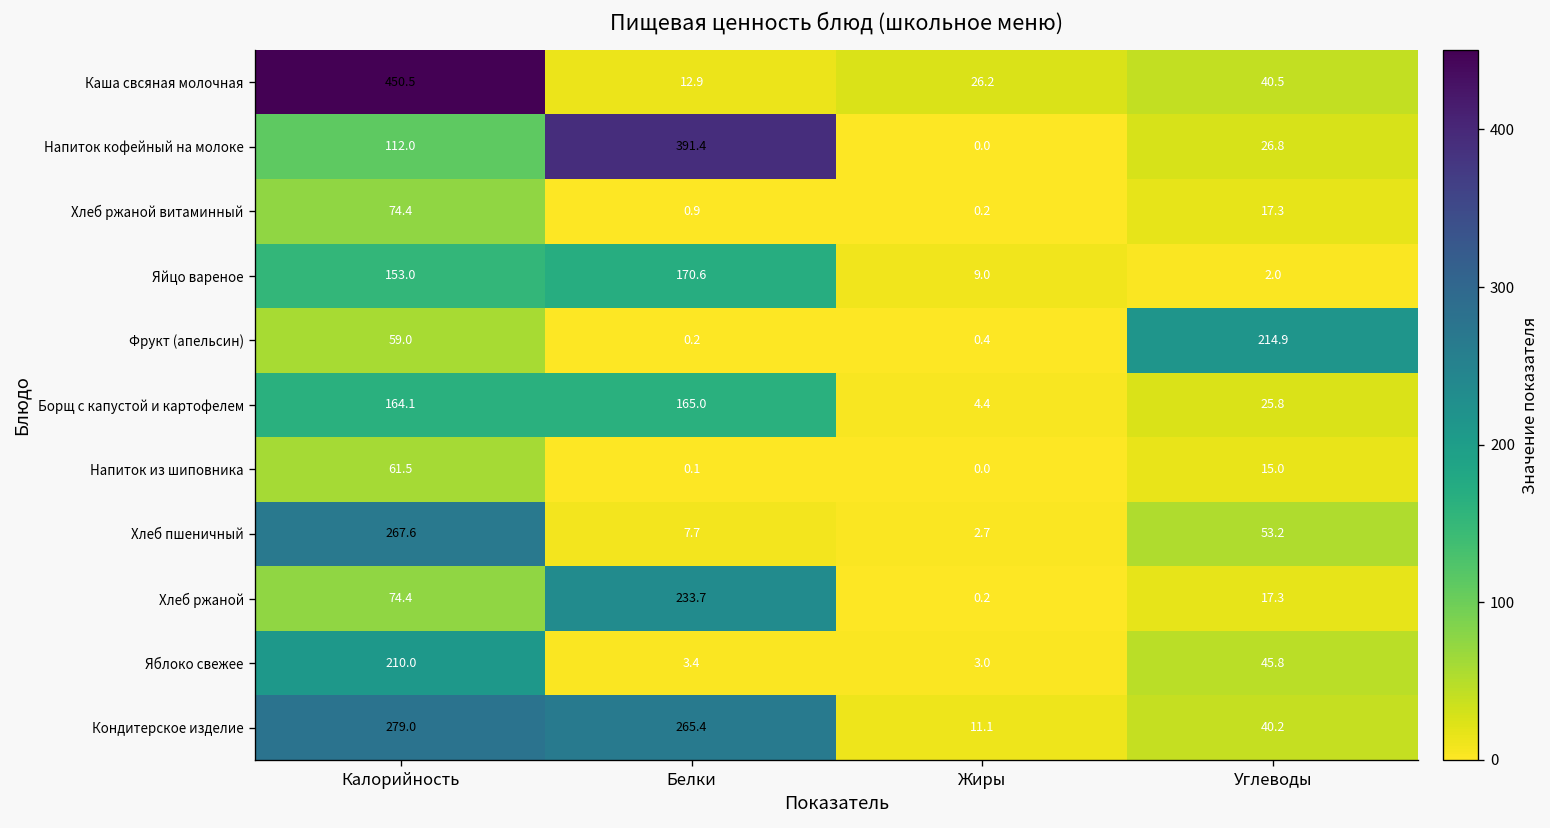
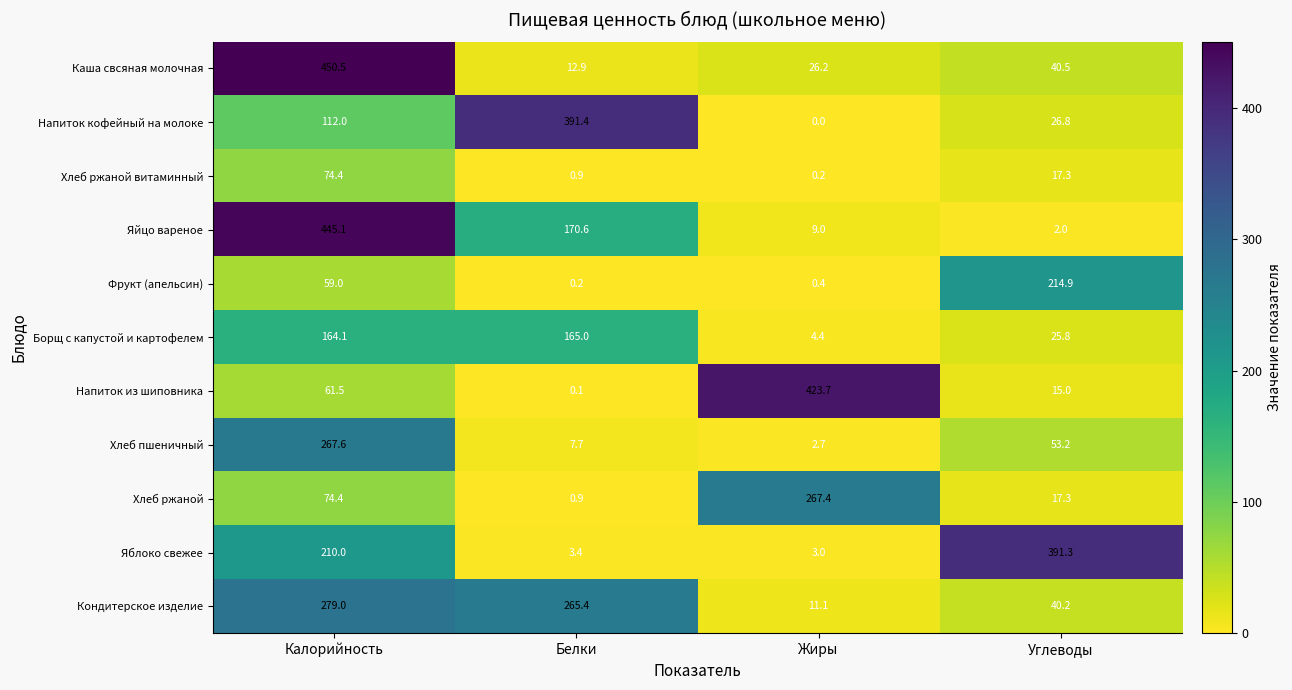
  {
    "Каша свсяная молочная": {
      "Калорийность": 450.5,
      "Белки": 12.9,
      "Жиры": 26.2,
      "Углеводы": 40.5
    },
    "Напиток кофейный на молоке": {
      "Калорийность": 112.0,
      "Белки": 391.4,
      "Жиры": 0.0,
      "Углеводы": 26.8
    },
    "Хлеб ржаной витаминный": {
      "Калорийность": 74.4,
      "Белки": 0.9,
      "Жиры": 0.2,
      "Углеводы": 17.3
    },
    "Яйцо вареное": {
-     "Калорийность": 153.0,
+     "Калорийность": 445.1,
      "Белки": 170.6,
      "Жиры": 9.0,
      "Углеводы": 2.0
    },
    "Фрукт (апельсин)": {
      "Калорийность": 59.0,
      "Белки": 0.2,
      "Жиры": 0.4,
      "Углеводы": 214.9
    },
    "Борщ с капустой и картофелем": {
      "Калорийность": 164.1,
      "Белки": 165.0,
      "Жиры": 4.4,
      "Углеводы": 25.8
    },
    "Напиток из шиповника": {
      "Калорийность": 61.5,
      "Белки": 0.1,
-     "Жиры": 0.0,
+     "Жиры": 423.7,
      "Углеводы": 15.0
    },
    "Хлеб пшеничный": {
      "Калорийность": 267.6,
      "Белки": 7.7,
      "Жиры": 2.7,
      "Углеводы": 53.2
    },
    "Хлеб ржаной": {
      "Калорийность": 74.4,
-     "Белки": 233.7,
-     "Жиры": 0.2,
+     "Белки": 0.9,
+     "Жиры": 267.4,
      "Углеводы": 17.3
    },
    "Яблоко свежее": {
      "Калорийность": 210.0,
      "Белки": 3.4,
      "Жиры": 3.0,
-     "Углеводы": 45.8
+     "Углеводы": 391.3
    },
    "Кондитерское изделие": {
      "Калорийность": 279.0,
      "Белки": 265.4,
      "Жиры": 11.1,
      "Углеводы": 40.2
    }
  }
